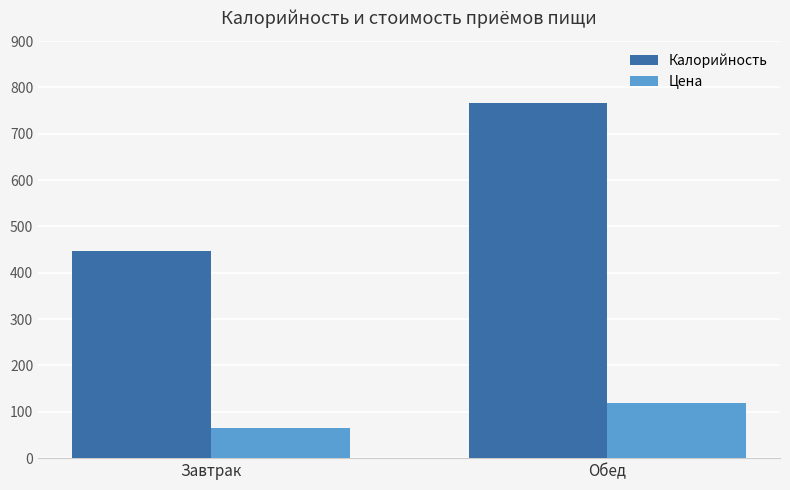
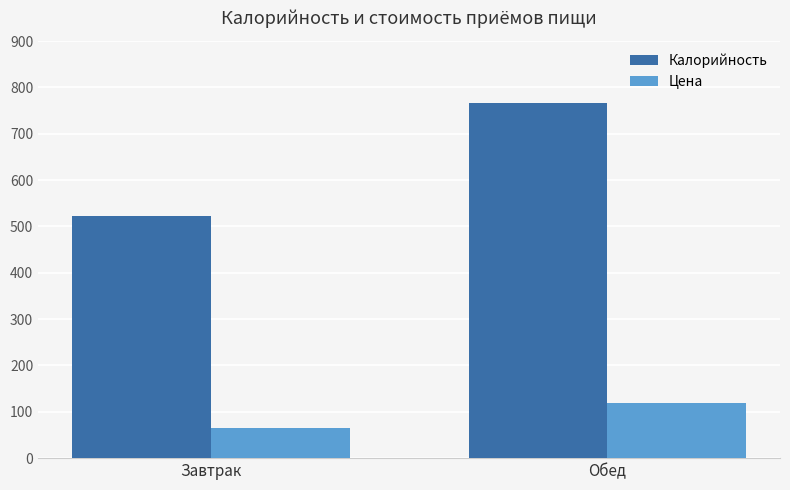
  {
    "Калорийность": {
-     "Завтрак": 450,
+     "Завтрак": 520,
      "Обед": 770
    },
    "Цена": {
      "Завтрак": 70,
      "Обед": 120
    }
  }
